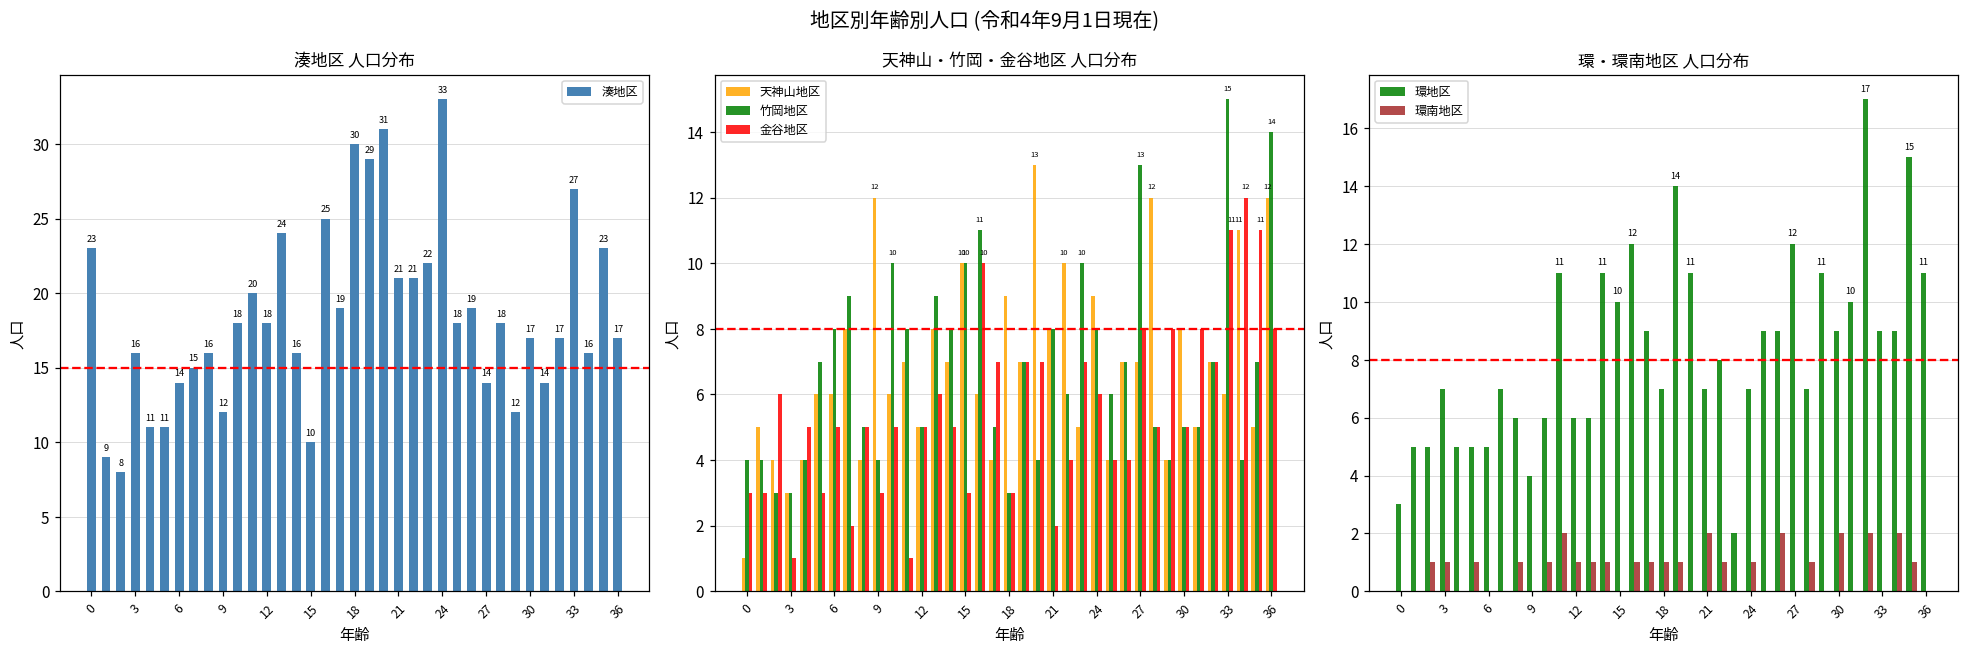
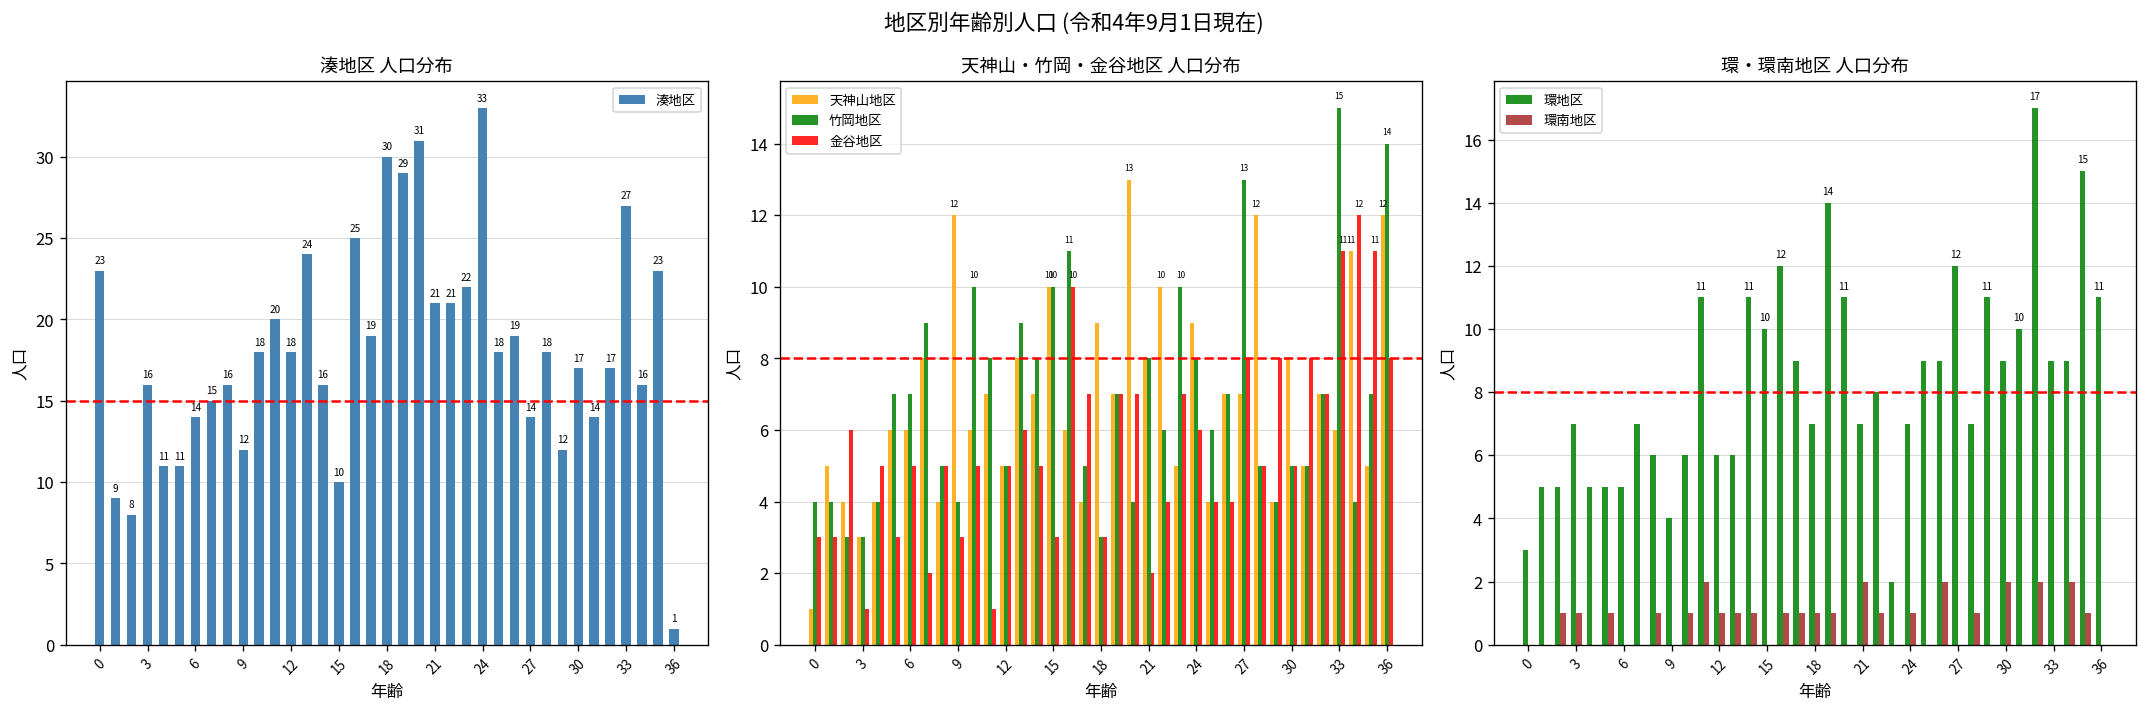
  {
    "湊地区 人口分布": {
      "0": 23,
      "3": 16,
      "6": 14,
      "9": 12,
      "12": 18,
      "15": 10,
      "18": 30,
      "21": 21,
      "24": 33,
      "27": 14,
      "30": 17,
      "33": 27,
-     "36": 17
+     "36": 1
    },
    "天神山・竹岡・金谷地区 人口分布": {
      "竹岡地区": {
        "0": 4,
        "3": 3,
-       "6": 8,
+       "6": 7,
        "9": 4,
        "12": 5,
        "18": 3,
        "21": 8,
        "24": 8,
        "30": 5
      }
    }
  }
